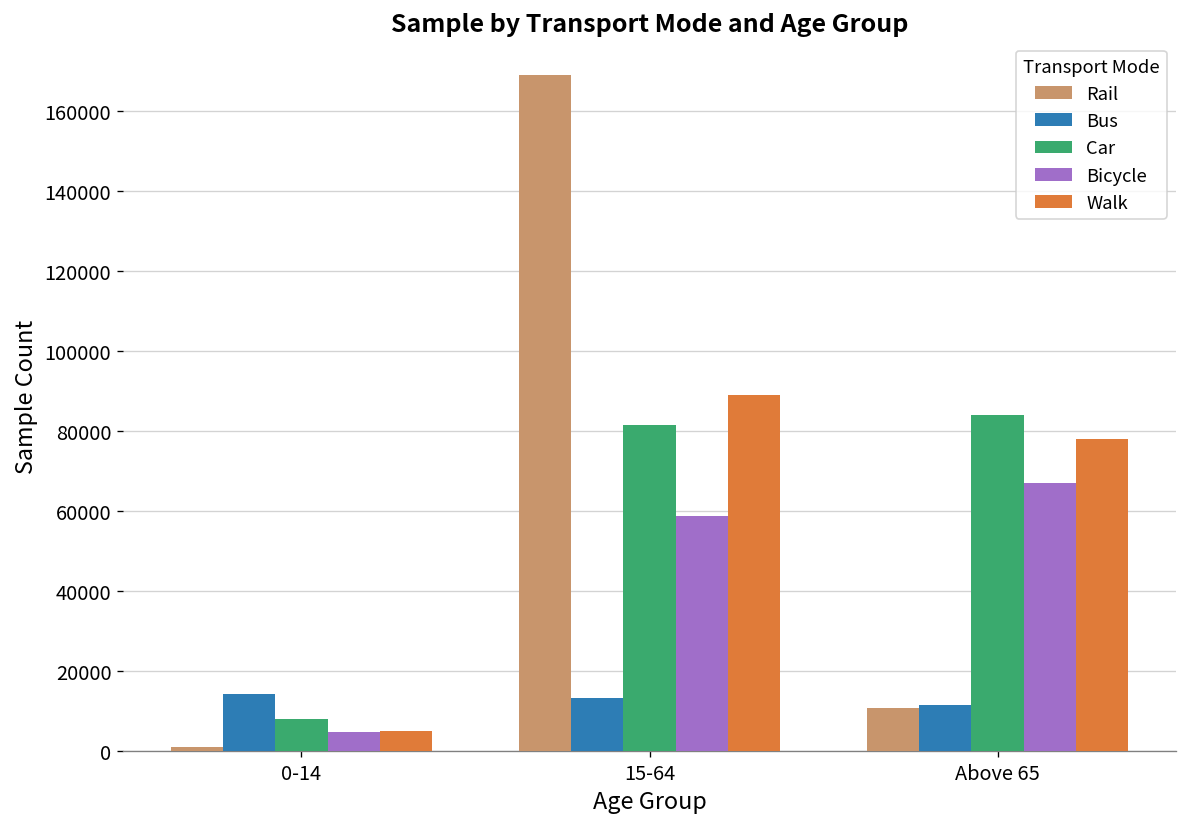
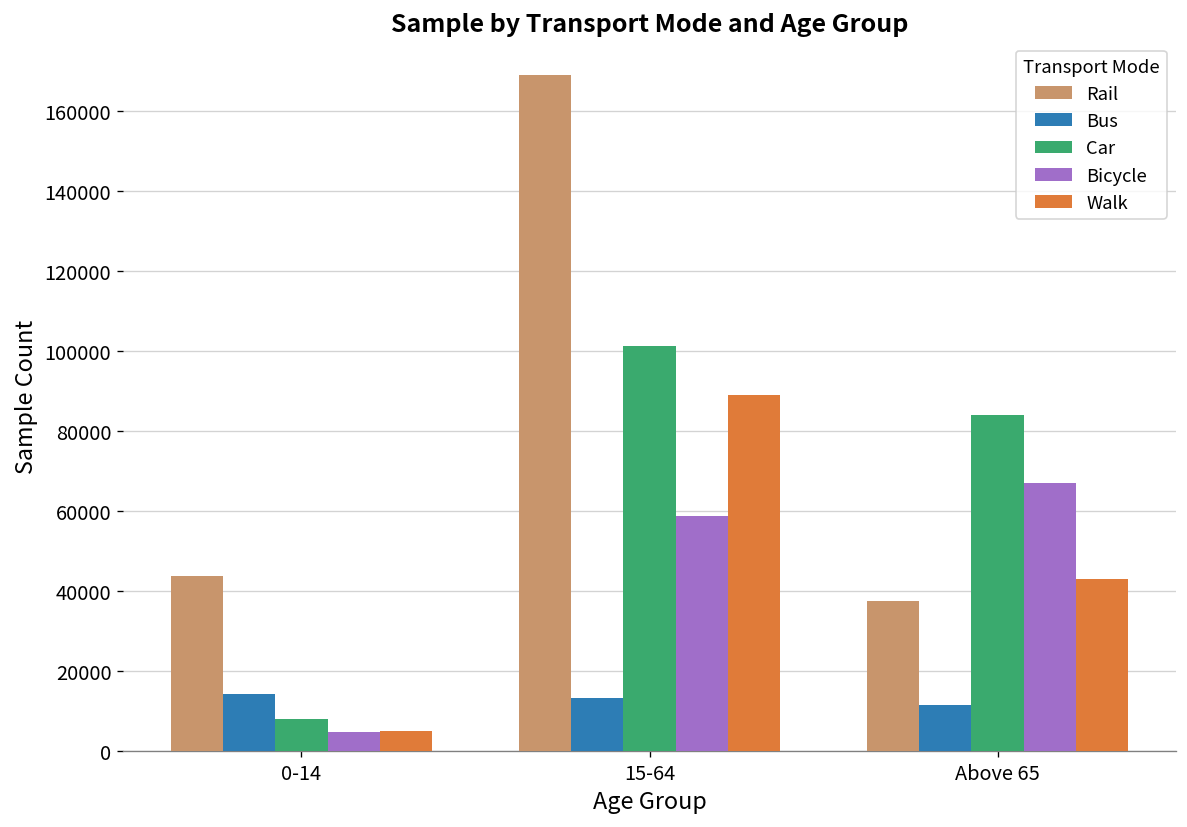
  {
    "Rail": {
-     "0-14": 1000,
+     "0-14": 44000,
      "15-64": 169000,
-     "Above 65": 11000
+     "Above 65": 38000
    },
    "Bus": {
      "0-14": 14000,
      "15-64": 13000,
      "Above 65": 12000
    },
    "Car": {
      "0-14": 8000,
-     "15-64": 82000,
+     "15-64": 101000,
      "Above 65": 84000
    },
    "Bicycle": {
      "0-14": 5000,
      "15-64": 59000,
      "Above 65": 67000
    },
    "Walk": {
      "0-14": 5000,
      "15-64": 89000,
-     "Above 65": 78000
+     "Above 65": 43000
    }
  }
